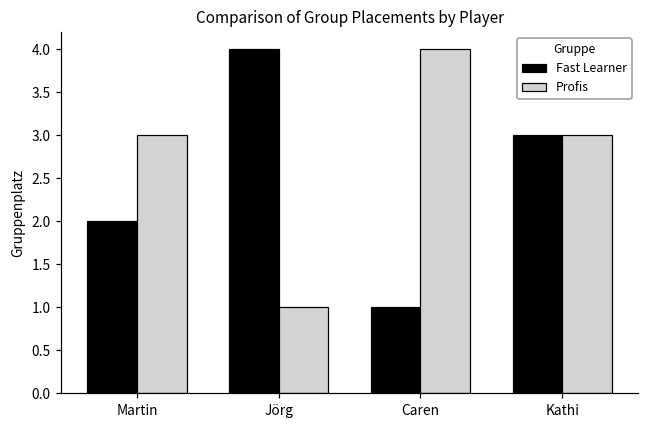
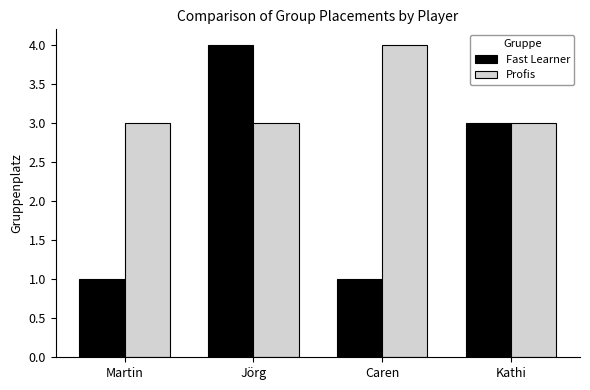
  {
    "Fast Learner": {
-     "Martin": 2,
+     "Martin": 1,
      "Jörg": 4,
      "Caren": 1,
      "Kathi": 3
    },
    "Profis": {
      "Martin": 3,
-     "Jörg": 1,
+     "Jörg": 3,
      "Caren": 4,
      "Kathi": 3
    }
  }
